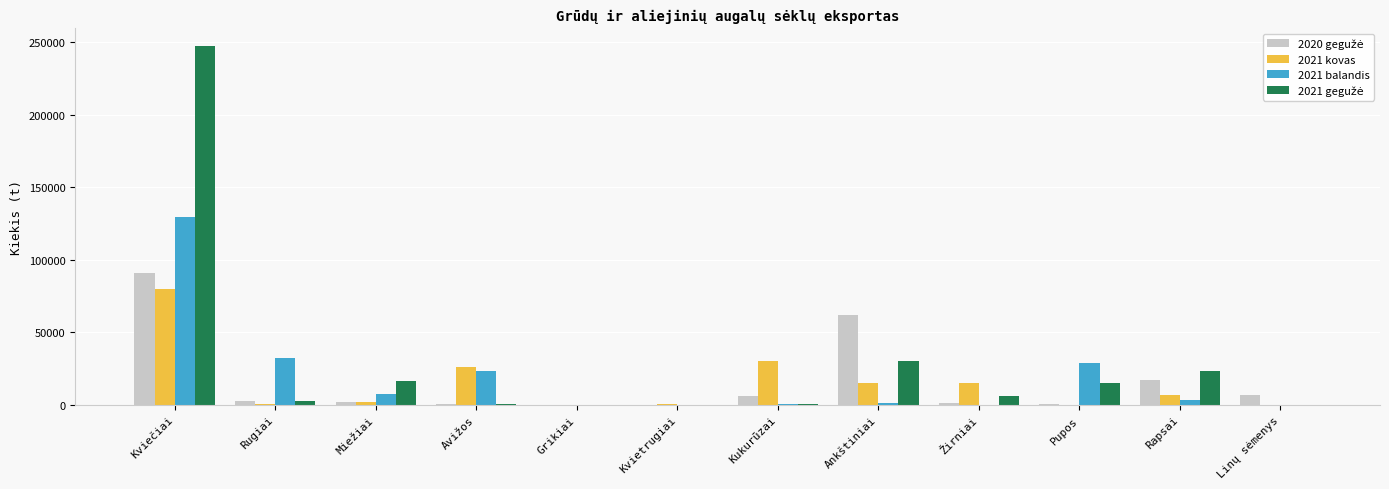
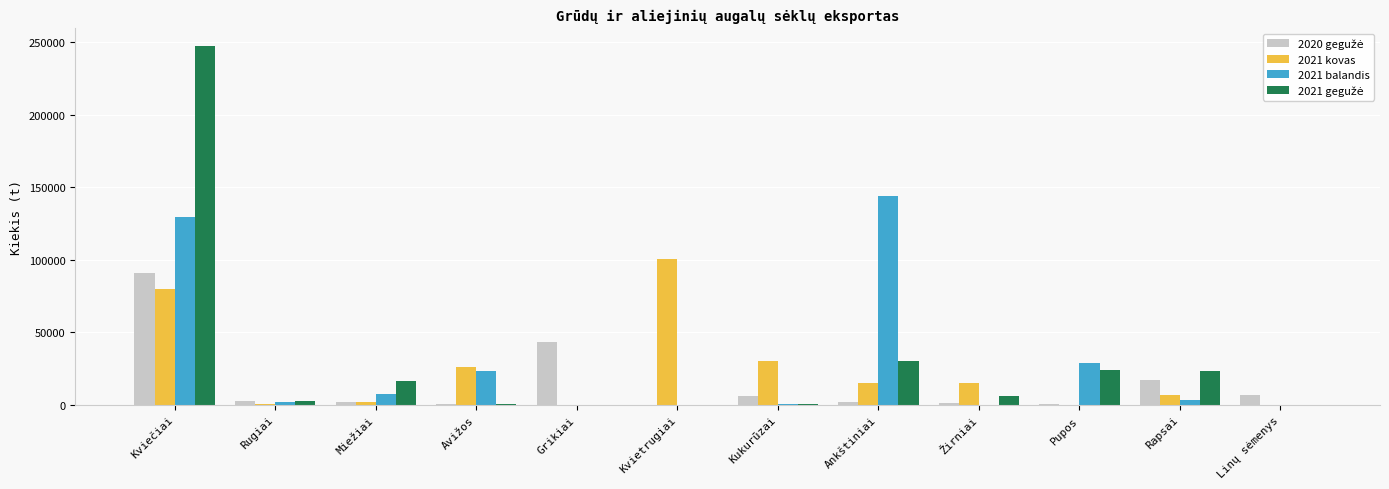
  {
    "2020 gegužė": {
      "Kviečiai": 91000,
      "Rugiai": 3000,
      "Miežiai": 2000,
-     "Grikiai": 0,
+     "Grikiai": 44000,
      "Kvietrugiai": 0,
      "Kukurūzai": 6000,
-     "Ankštiniai": 62000,
+     "Ankštiniai": 2000,
      "Rapsai": 17000,
      "Linų sėmenys": 7000
    },
    "2021 kovas": {
      "Kviečiai": 80000,
      "Miežiai": 2000,
      "Avižos": 26000,
-     "Kvietrugiai": 0,
+     "Kvietrugiai": 101000,
      "Kukurūzai": 30000,
      "Ankštiniai": 15000,
      "Žirniai": 15000,
      "Rapsai": 7000
    },
    "2021 balandis": {
      "Kviečiai": 130000,
-     "Rugiai": 32000,
+     "Rugiai": 2000,
      "Miežiai": 8000,
      "Avižos": 24000,
-     "Ankštiniai": 2000,
+     "Ankštiniai": 144000,
      "Pupos": 29000,
      "Rapsai": 4000
    },
    "2021 gegužė": {
      "Kviečiai": 247000,
      "Rugiai": 3000,
      "Miežiai": 16000,
      "Ankštiniai": 30000,
      "Žirniai": 6000,
-     "Pupos": 15000,
+     "Pupos": 24000,
      "Rapsai": 23000
    }
  }
